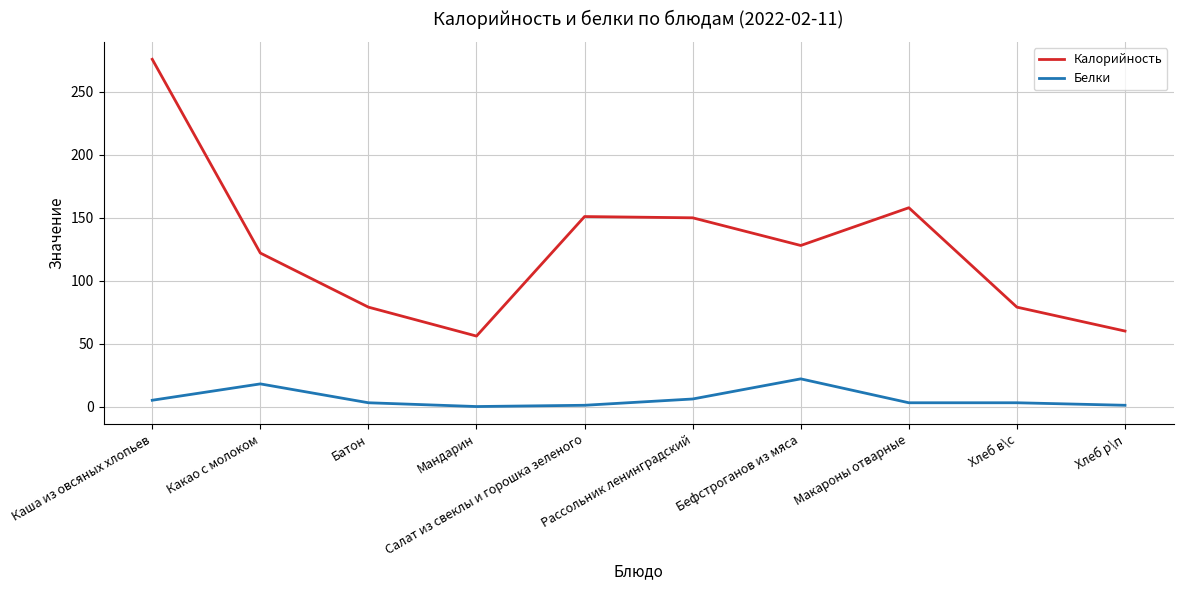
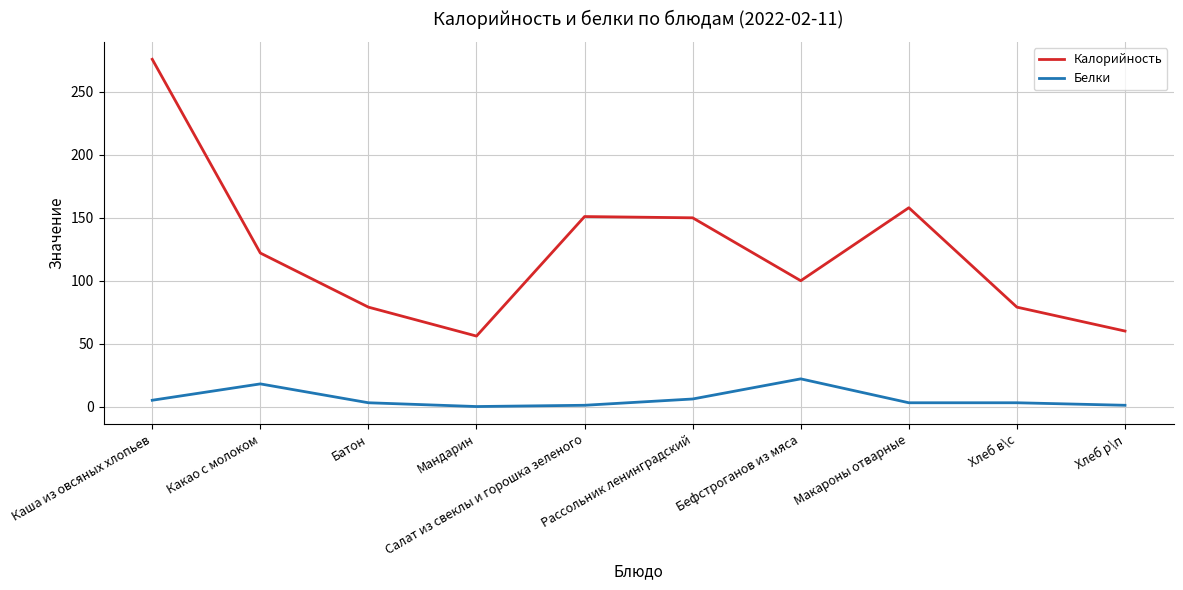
  {
    "Калорийность": {
      "Каша из овсяных хлопьев": 276,
      "Какао с молоком": 122,
      "Батон": 79,
      "Мандарин": 56,
      "Салат из свеклы и горошка зеленого": 151,
      "Рассольник ленинградский": 150,
-     "Бефстроганов из мяса": 128,
+     "Бефстроганов из мяса": 100,
      "Макароны отварные": 158,
      "Хлеб в\\с": 79,
      "Хлеб р\\п": 60
    },
    "Белки": {
      "Каша из овсяных хлопьев": 5,
      "Какао с молоком": 18,
      "Батон": 3,
      "Мандарин": 0,
      "Салат из свеклы и горошка зеленого": 1,
      "Рассольник ленинградский": 6,
      "Бефстроганов из мяса": 22,
      "Макароны отварные": 3,
      "Хлеб в\\с": 3,
      "Хлеб р\\п": 1
    }
  }
